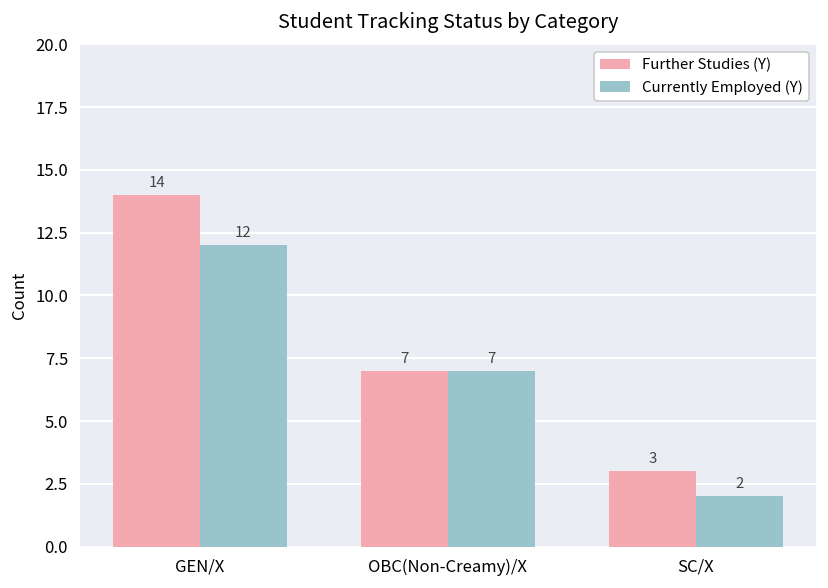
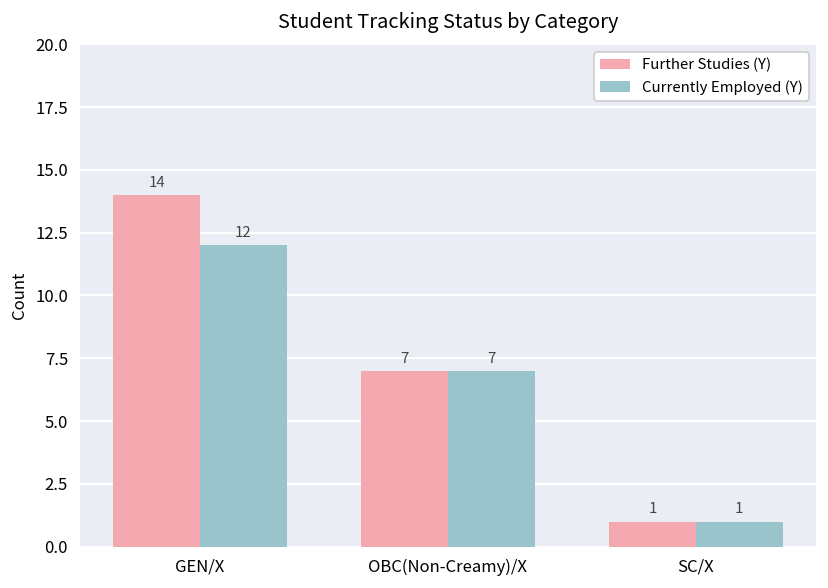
  {
    "Further Studies (Y)": {
      "GEN/X": 14,
      "OBC(Non-Creamy)/X": 7,
-     "SC/X": 3
+     "SC/X": 1
    },
    "Currently Employed (Y)": {
      "GEN/X": 12,
      "OBC(Non-Creamy)/X": 7,
-     "SC/X": 2
+     "SC/X": 1
    }
  }
